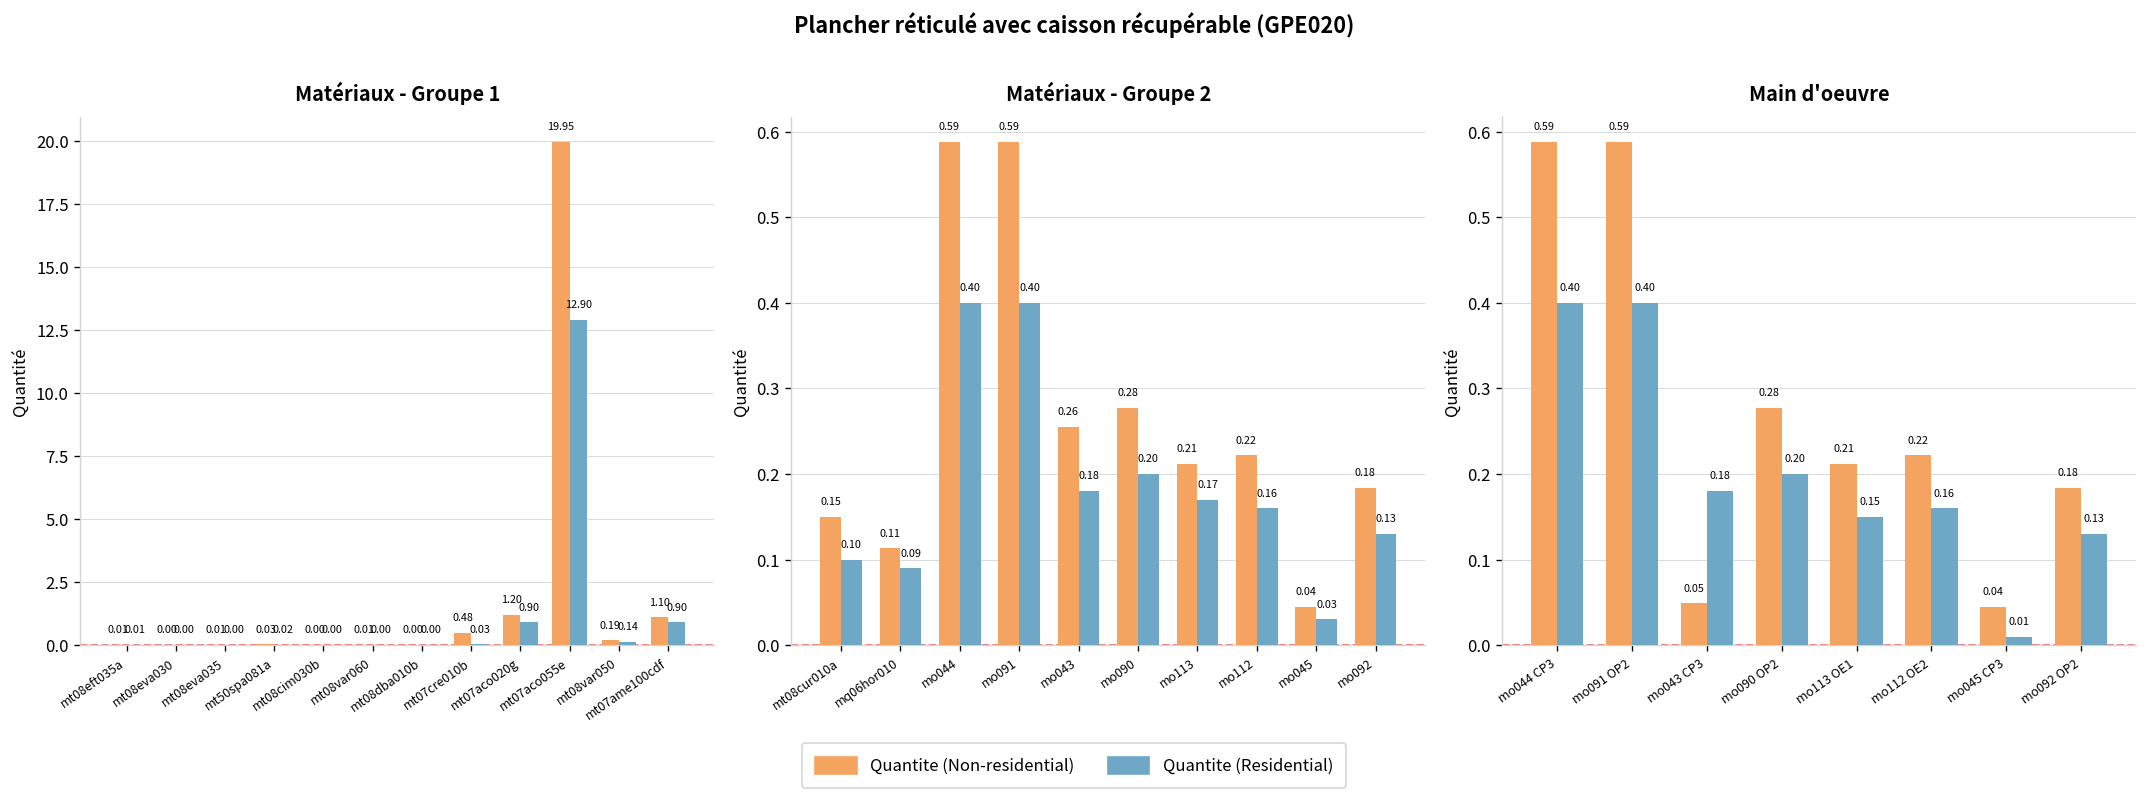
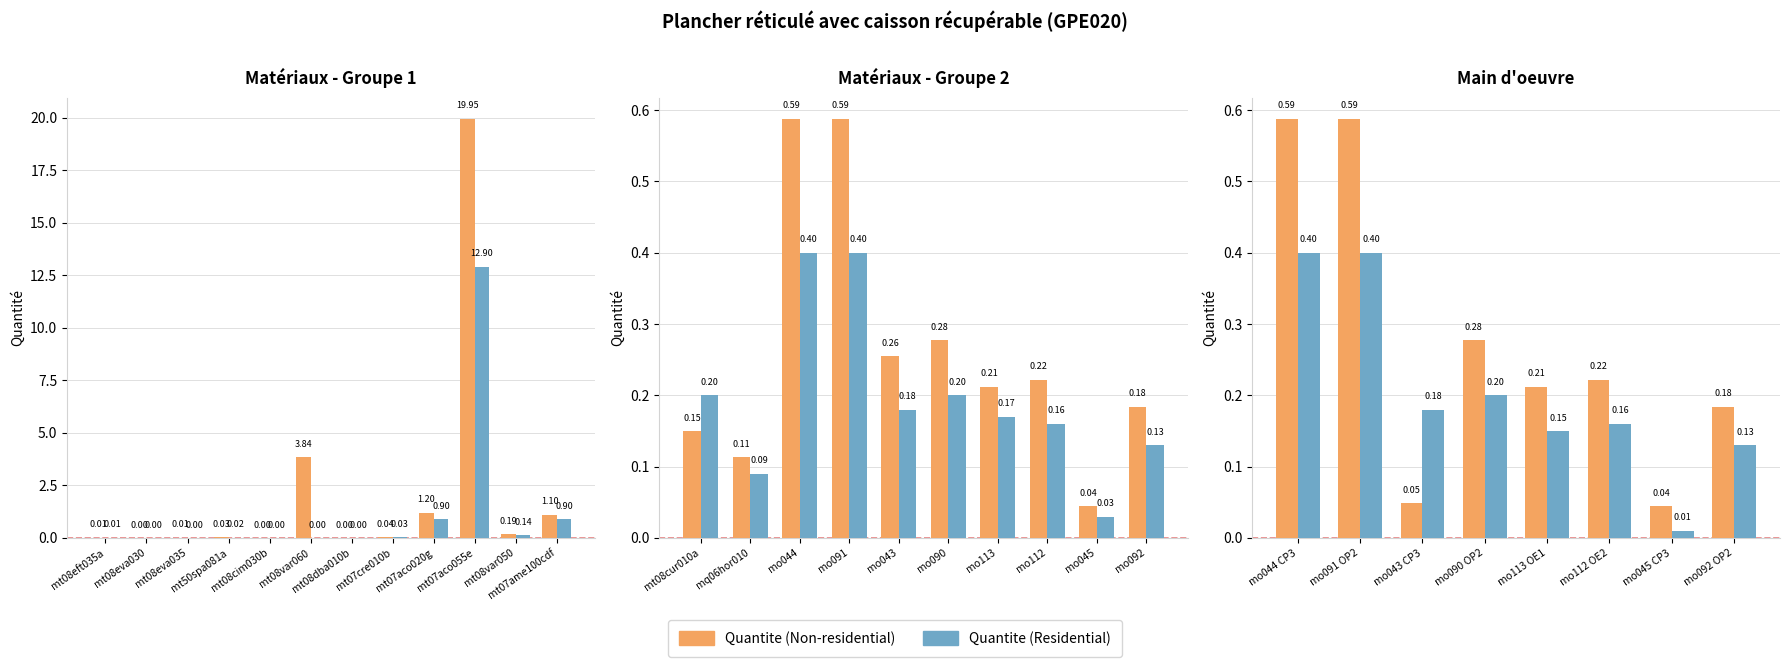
  {
    "Matériaux - Groupe 1": {
      "Quantite (Non-residential)": {
-       "mt08var060": 0.01,
-       "mt07cre010b": 0.48,
+       "mt08var060": 3.84,
+       "mt07cre010b": 0.04,
        "mt07aco020g": 1.20,
        "mt07aco055e": 19.95,
        "mt07ame100cdf": 1.10
      },
      "Quantite (Residential)": {
        "mt07cre010b": 0.03,
        "mt07aco020g": 0.90,
        "mt07aco055e": 12.90,
        "mt07ame100cdf": 0.90
      }
    },
    "Matériaux - Groupe 2": {
      "Quantite (Non-residential)": {
        "mt08cur010a": 0.15,
        "mq06hor010": 0.11,
        "mo044": 0.59,
        "mo091": 0.59,
        "mo043": 0.26,
        "mo090": 0.28,
        "mo113": 0.21,
        "mo112": 0.22,
        "mo045": 0.04,
        "mo092": 0.18
      },
      "Quantite (Residential)": {
-       "mt08cur010a": 0.10,
+       "mt08cur010a": 0.20,
        "mq06hor010": 0.09,
        "mo044": 0.40,
        "mo091": 0.40,
        "mo043": 0.18,
        "mo090": 0.20,
        "mo113": 0.17,
        "mo112": 0.16,
        "mo045": 0.03,
        "mo092": 0.13
      }
    },
    "Main d'oeuvre": {
      "Quantite (Non-residential)": {
        "mo044 CP3": 0.59,
        "mo091 OP2": 0.59,
        "mo043 CP3": 0.05,
        "mo090 OP2": 0.28,
        "mo113 OE1": 0.21,
        "mo112 OE2": 0.22,
        "mo045 CP3": 0.04,
        "mo092 OP2": 0.18
      },
      "Quantite (Residential)": {
        "mo044 CP3": 0.40,
        "mo091 OP2": 0.40,
        "mo043 CP3": 0.18,
        "mo090 OP2": 0.20,
        "mo113 OE1": 0.15,
        "mo112 OE2": 0.16,
        "mo045 CP3": 0.01,
        "mo092 OP2": 0.13
      }
    }
  }
